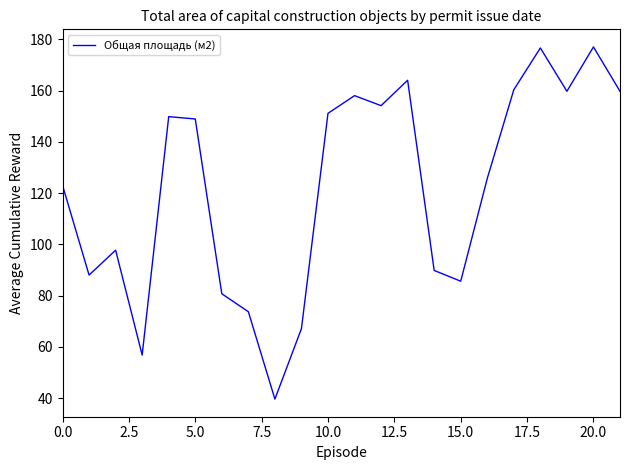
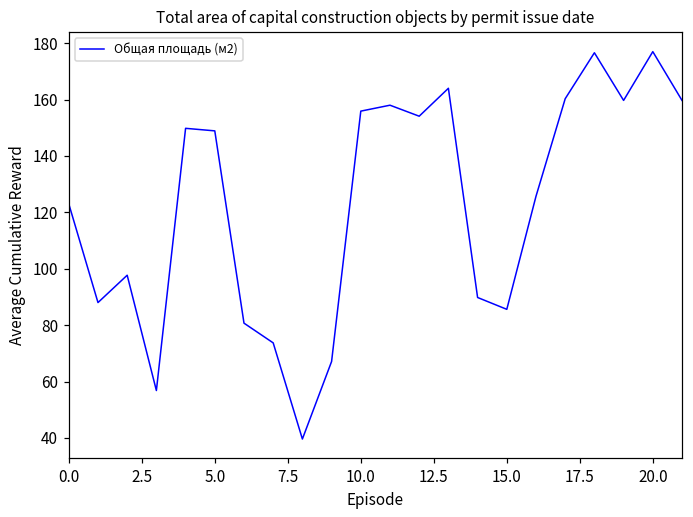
  {
    "0.0": 123,
    "5.0": 149,
-   "10.0": 151,
+   "10.0": 156,
    "15.0": 86,
    "20.0": 177
  }
